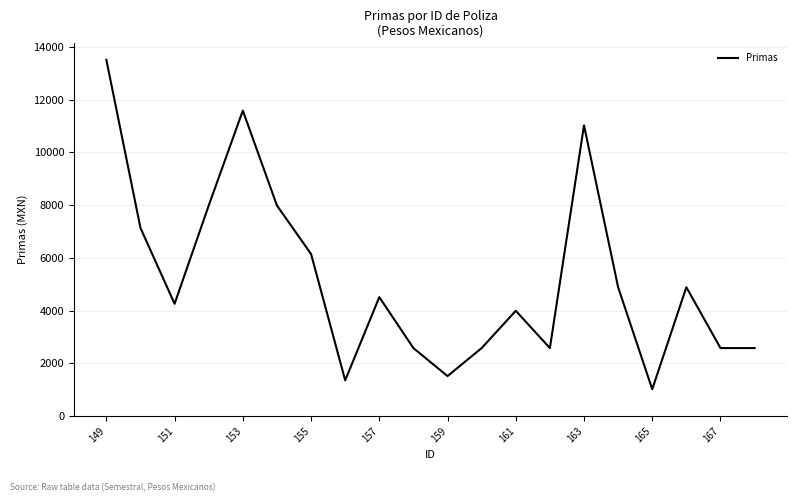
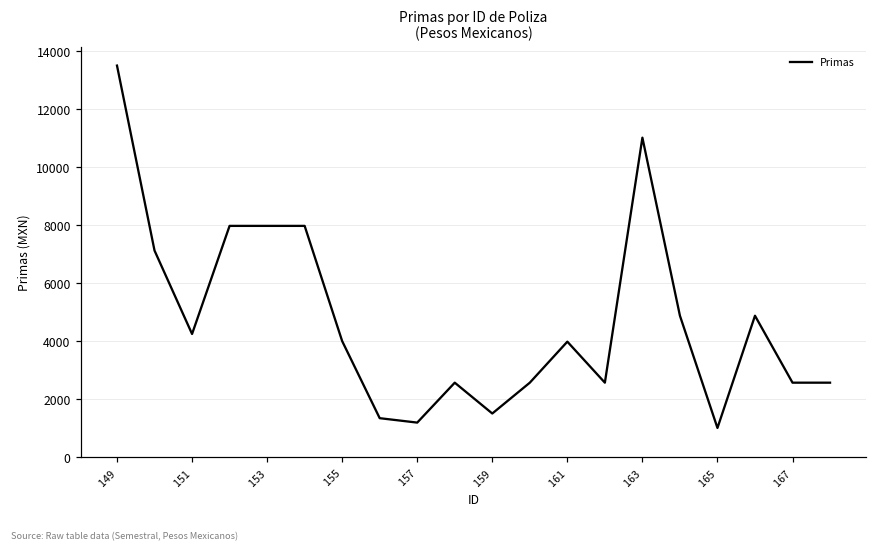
  {
    "149": 13500,
    "151": 4300,
-   "153": 11600,
-   "155": 6100,
-   "157": 4500,
+   "153": 8000,
+   "155": 4000,
+   "157": 1200,
    "159": 1500,
    "161": 4000,
    "163": 11000,
    "165": 1000,
    "167": 2600
  }
